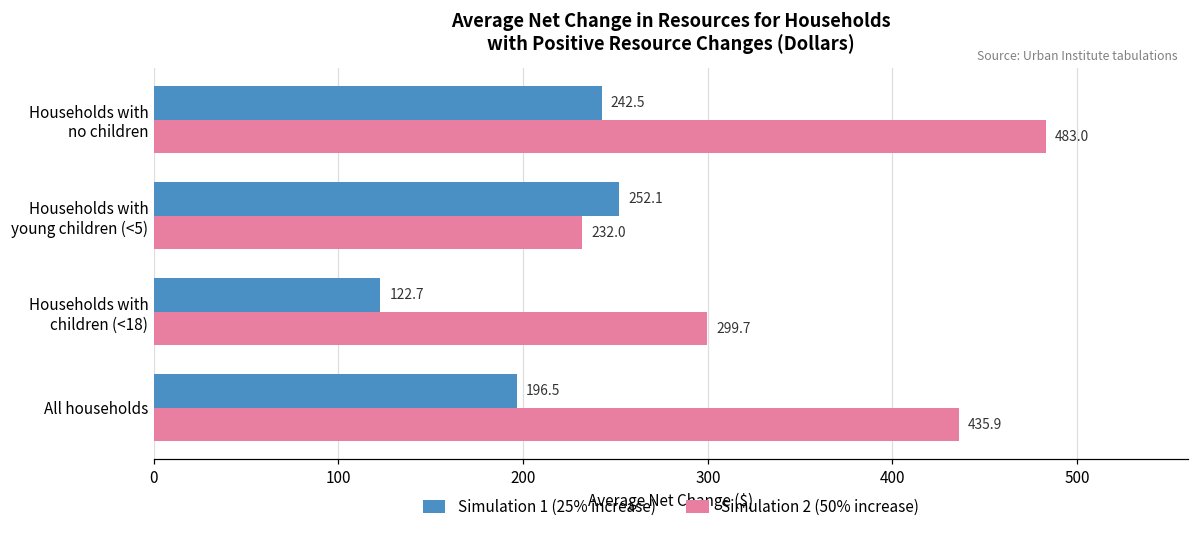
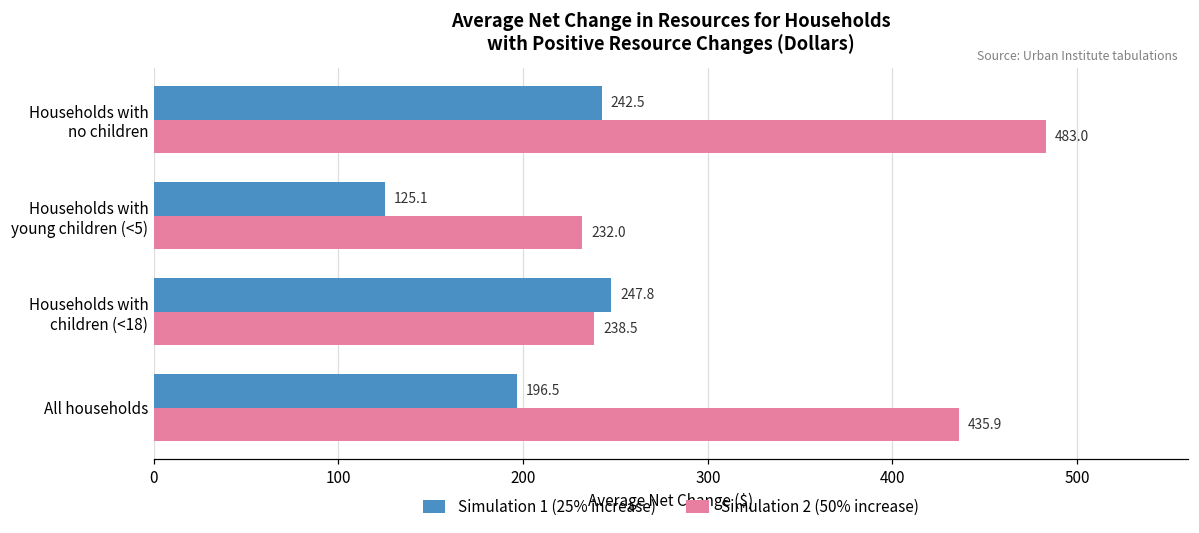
  {
    "Simulation 1 (25% increase)": {
      "Households with no children": 242.5,
-     "Households with young children (<5)": 252.1,
-     "Households with children (<18)": 122.7,
+     "Households with young children (<5)": 125.1,
+     "Households with children (<18)": 247.8,
      "All households": 196.5
    },
    "Simulation 2 (50% increase)": {
      "Households with no children": 483.0,
      "Households with young children (<5)": 232.0,
-     "Households with children (<18)": 299.7,
+     "Households with children (<18)": 238.5,
      "All households": 435.9
    }
  }
